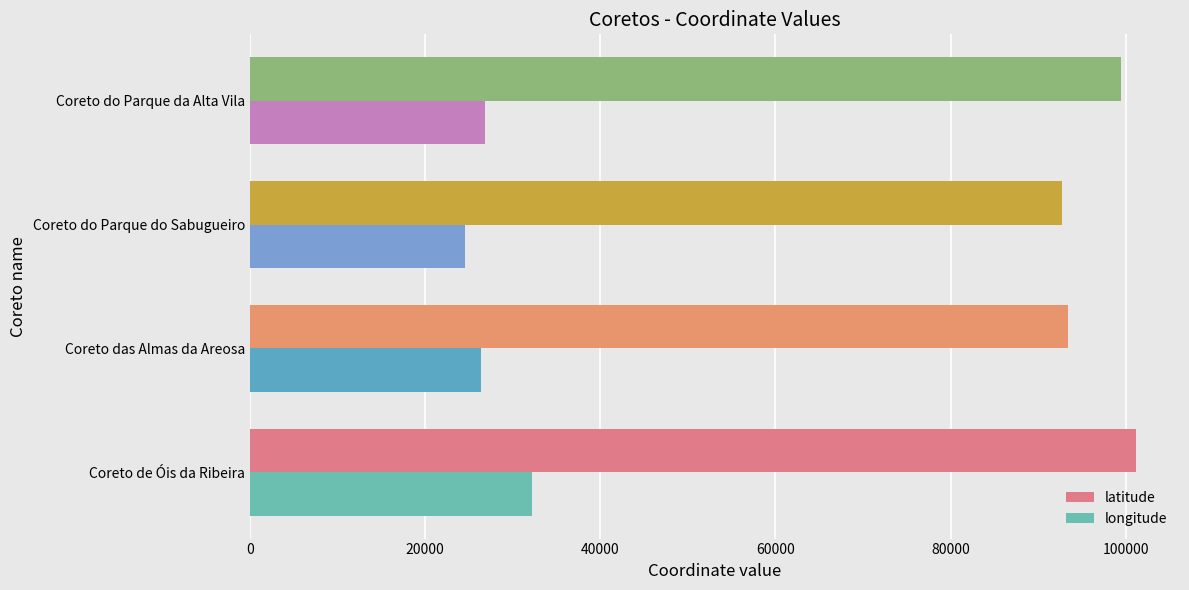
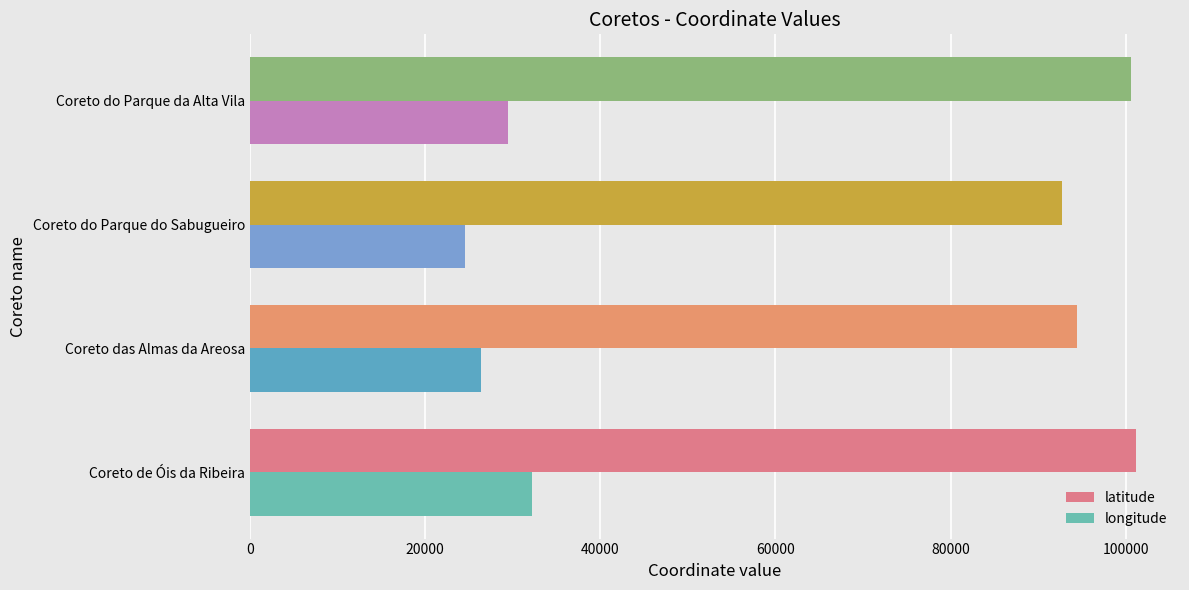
  {
    "latitude": {
-     "Coreto do Parque da Alta Vila": 99000,
+     "Coreto do Parque da Alta Vila": 101000,
      "Coreto do Parque do Sabugueiro": 93000,
-     "Coreto das Almas da Areosa": 93000,
+     "Coreto das Almas da Areosa": 94000,
      "Coreto de Óis da Ribeira": 101000
    },
    "longitude": {
-     "Coreto do Parque da Alta Vila": 27000,
+     "Coreto do Parque da Alta Vila": 29000,
      "Coreto do Parque do Sabugueiro": 25000,
      "Coreto das Almas da Areosa": 26000,
      "Coreto de Óis da Ribeira": 32000
    }
  }
